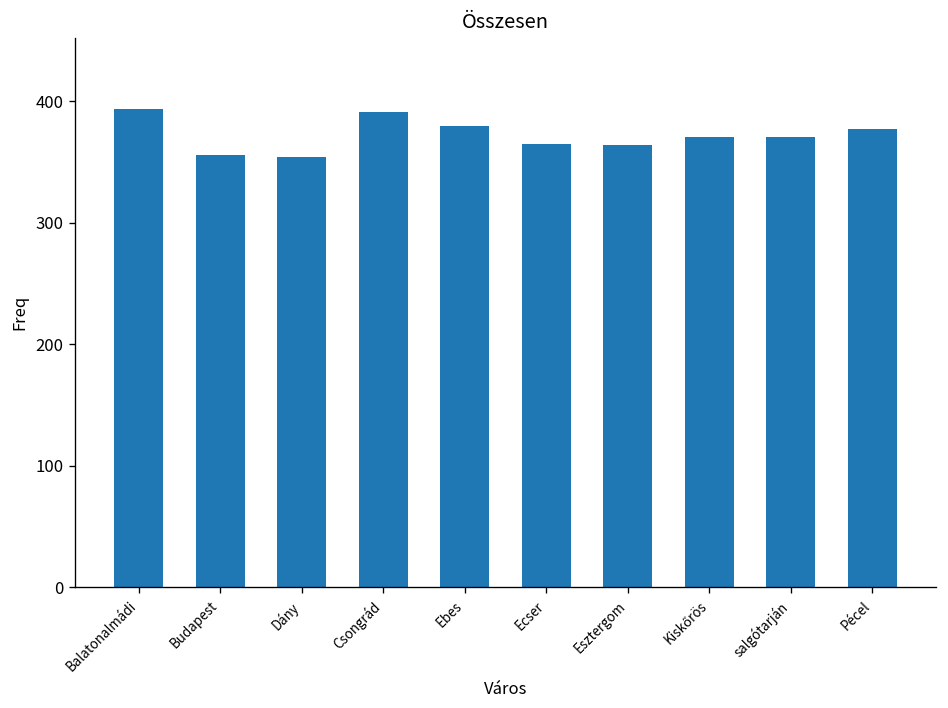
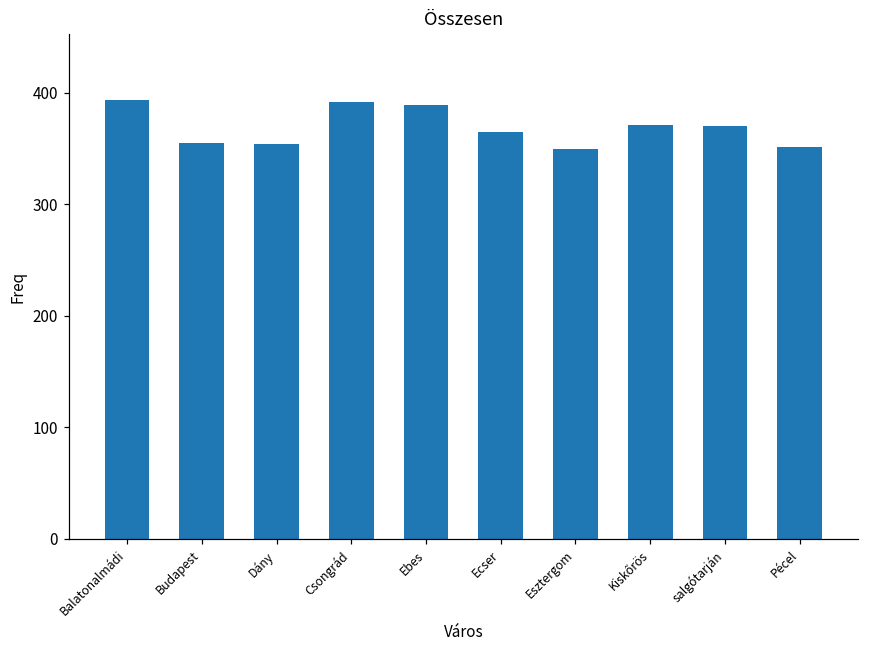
  {
    "Balatonalmádi": 394,
    "Budapest": 356,
    "Dány": 354,
    "Csongrád": 392,
-   "Ebes": 380,
+   "Ebes": 389,
    "Ecser": 365,
-   "Esztergom": 365,
+   "Esztergom": 350,
    "Kiskőrös": 371,
    "salgótarján": 371,
-   "Pécel": 377
+   "Pécel": 352
  }
